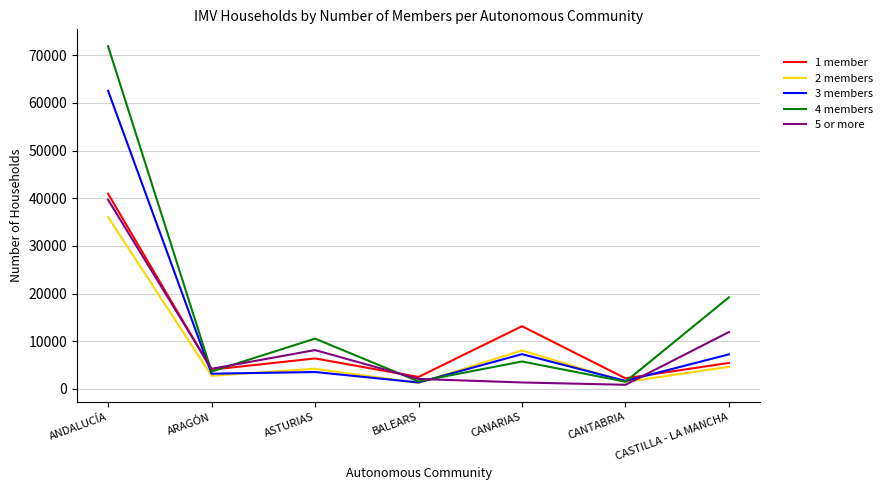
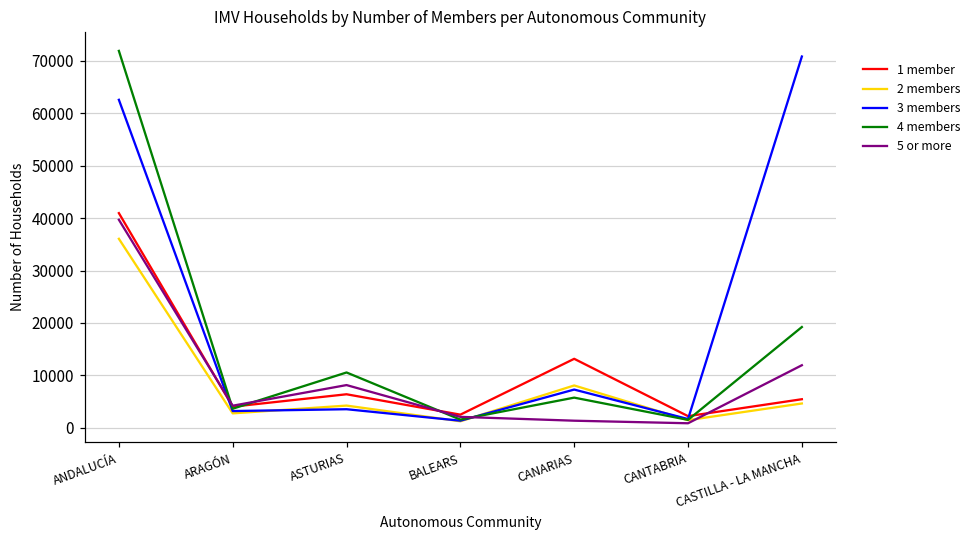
  {
    "1 member": {
      "ANDALUCÍA": 41000,
      "ASTURIAS": 6000,
      "CANARIAS": 13000,
      "CANTABRIA": 2000,
      "CASTILLA - LA MANCHA": 5000
    },
    "2 members": {
      "ANDALUCÍA": 36000,
      "ASTURIAS": 4000,
      "CANARIAS": 8000,
      "CASTILLA - LA MANCHA": 5000
    },
    "3 members": {
      "ANDALUCÍA": 63000,
      "ASTURIAS": 4000,
      "CANARIAS": 7000,
-     "CASTILLA - LA MANCHA": 7000
+     "CASTILLA - LA MANCHA": 71000
    },
    "4 members": {
      "ANDALUCÍA": 72000,
      "ASTURIAS": 11000,
      "CANARIAS": 6000,
      "CASTILLA - LA MANCHA": 19000
    },
    "5 or more": {
      "ANDALUCÍA": 40000,
      "ASTURIAS": 8000,
      "CANARIAS": 1000,
      "CANTABRIA": 1000,
      "CASTILLA - LA MANCHA": 12000
    }
  }
